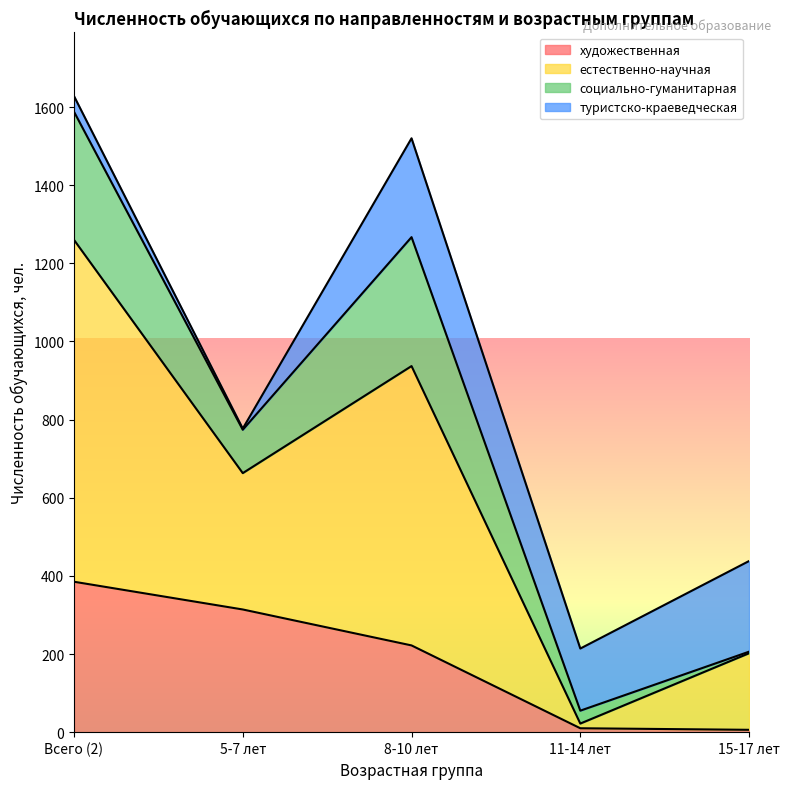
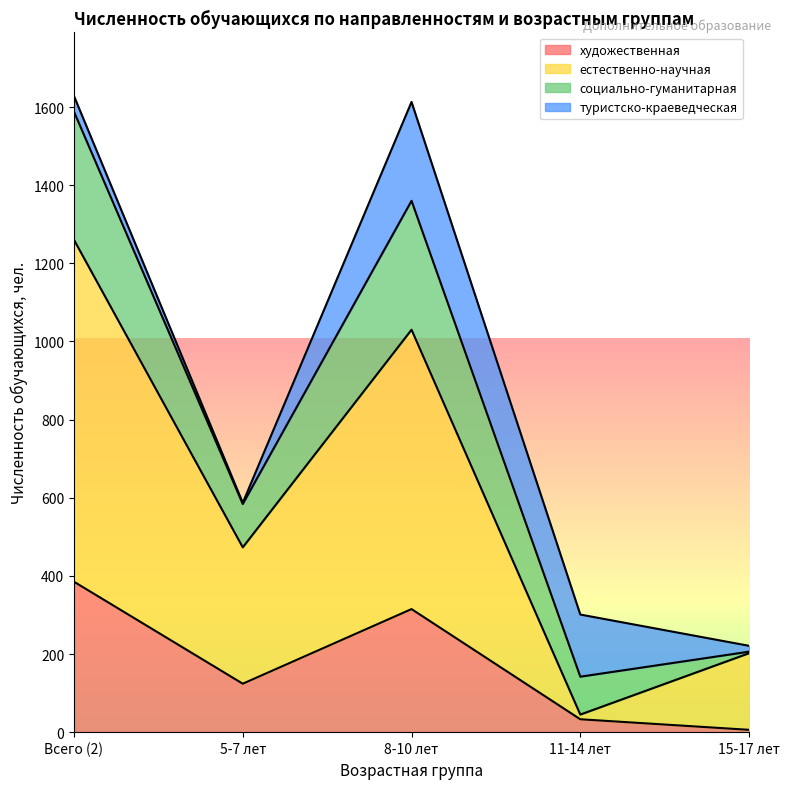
  {
    "художественная": {
      "Всего (2)": 390,
-     "5-7 лет": 310,
-     "8-10 лет": 220,
-     "11-14 лет": 10,
+     "5-7 лет": 120,
+     "8-10 лет": 320,
+     "11-14 лет": 30,
      "15-17 лет": 10
    },
    "естественно-научная": {
      "Всего (2)": 880,
      "5-7 лет": 350,
      "8-10 лет": 720,
      "11-14 лет": 10
    },
    "социально-гуманитарная": {
      "Всего (2)": 330,
      "8-10 лет": 330,
-     "11-14 лет": 30
+     "11-14 лет": 100
    },
    "туристско-краеведческая": {
      "Всего (2)": 40,
      "8-10 лет": 250,
      "11-14 лет": 160,
-     "15-17 лет": 230
+     "15-17 лет": 20
    }
  }
